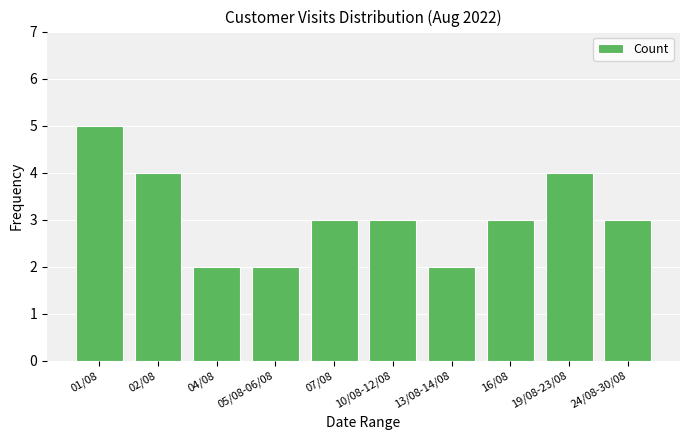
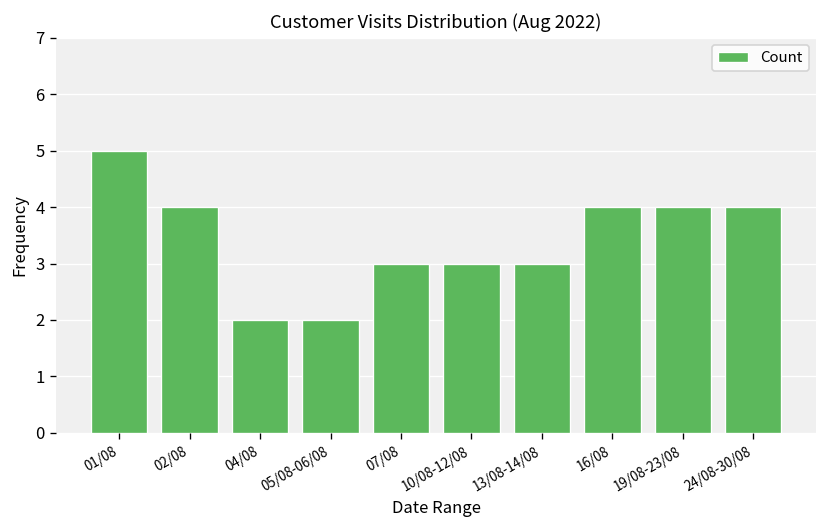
  {
    "01/08": 5,
    "02/08": 4,
    "04/08": 2,
    "05/08-06/08": 2,
    "07/08": 3,
    "10/08-12/08": 3,
-   "13/08-14/08": 2,
-   "16/08": 3,
+   "13/08-14/08": 3,
+   "16/08": 4,
    "19/08-23/08": 4,
-   "24/08-30/08": 3
+   "24/08-30/08": 4
  }
